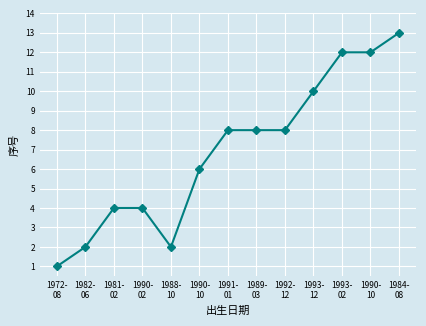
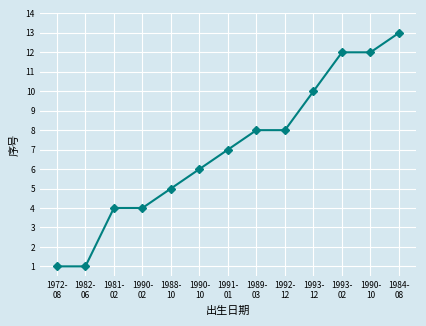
  {
    "1972- 08": 1,
-   "1982- 06": 2,
+   "1982- 06": 1,
    "1981- 02": 4,
    "1990- 02": 4,
-   "1988- 10": 2,
-   "1991- 01": 8,
+   "1988- 10": 5,
+   "1991- 01": 7,
    "1989- 03": 8,
    "1992- 12": 8,
    "1993- 12": 10,
    "1993- 02": 12,
    "1984- 08": 13
  }
